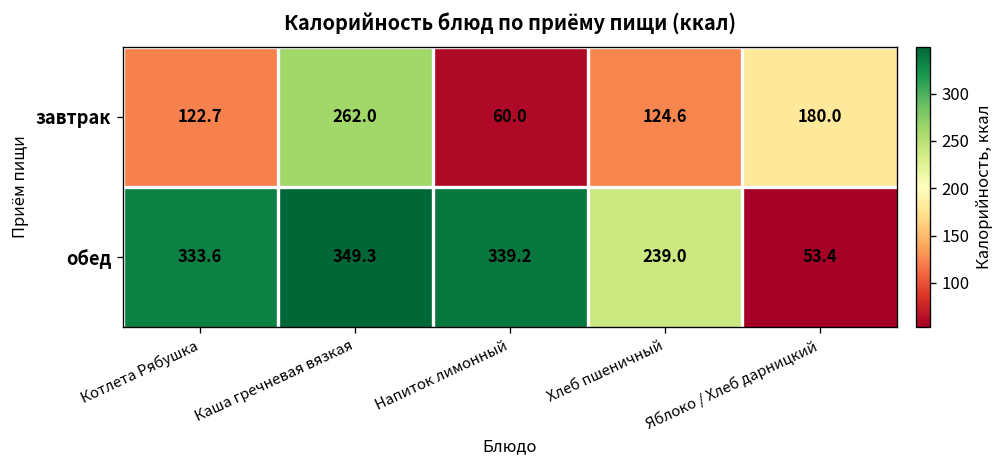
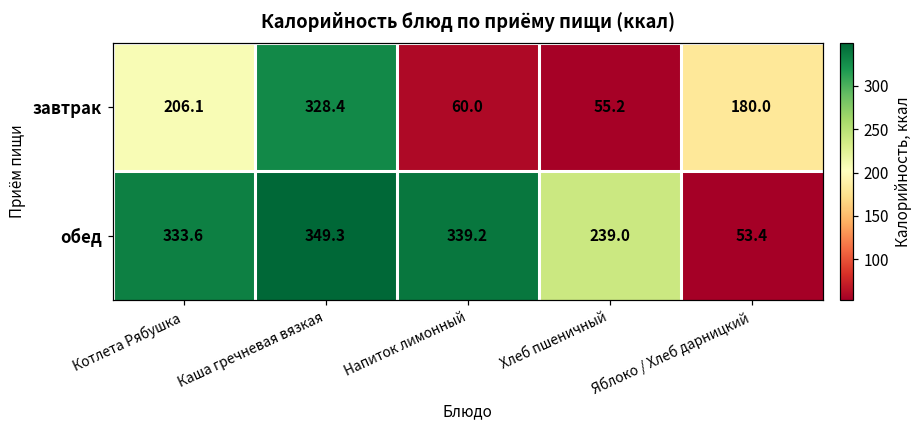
  {
    "завтрак": {
-     "Котлета Рябушка": 122.7,
-     "Каша гречневая вязкая": 262.0,
+     "Котлета Рябушка": 206.1,
+     "Каша гречневая вязкая": 328.4,
      "Напиток лимонный": 60.0,
-     "Хлеб пшеничный": 124.6,
+     "Хлеб пшеничный": 55.2,
      "Яблоко / Хлеб дарницкий": 180.0
    },
    "обед": {
      "Котлета Рябушка": 333.6,
      "Каша гречневая вязкая": 349.3,
      "Напиток лимонный": 339.2,
      "Хлеб пшеничный": 239.0,
      "Яблоко / Хлеб дарницкий": 53.4
    }
  }
